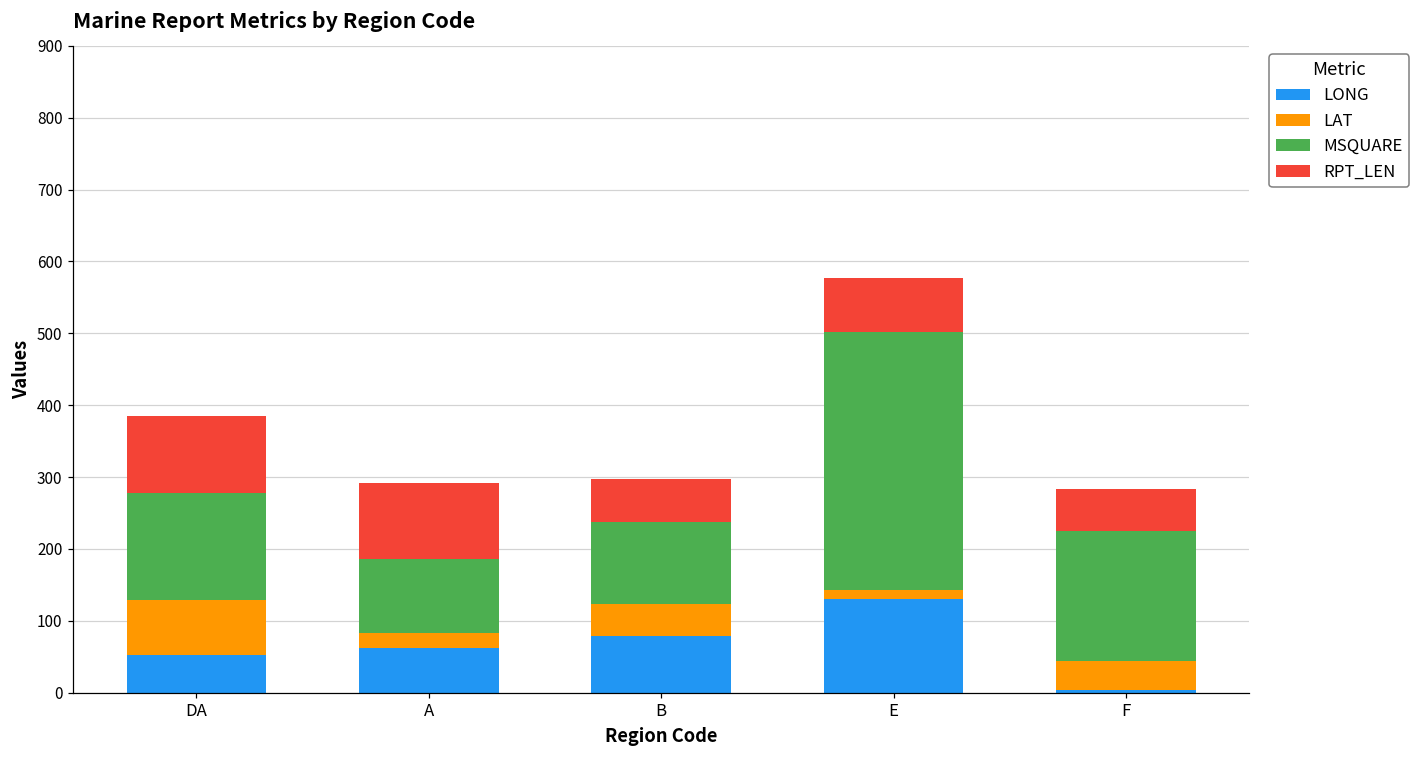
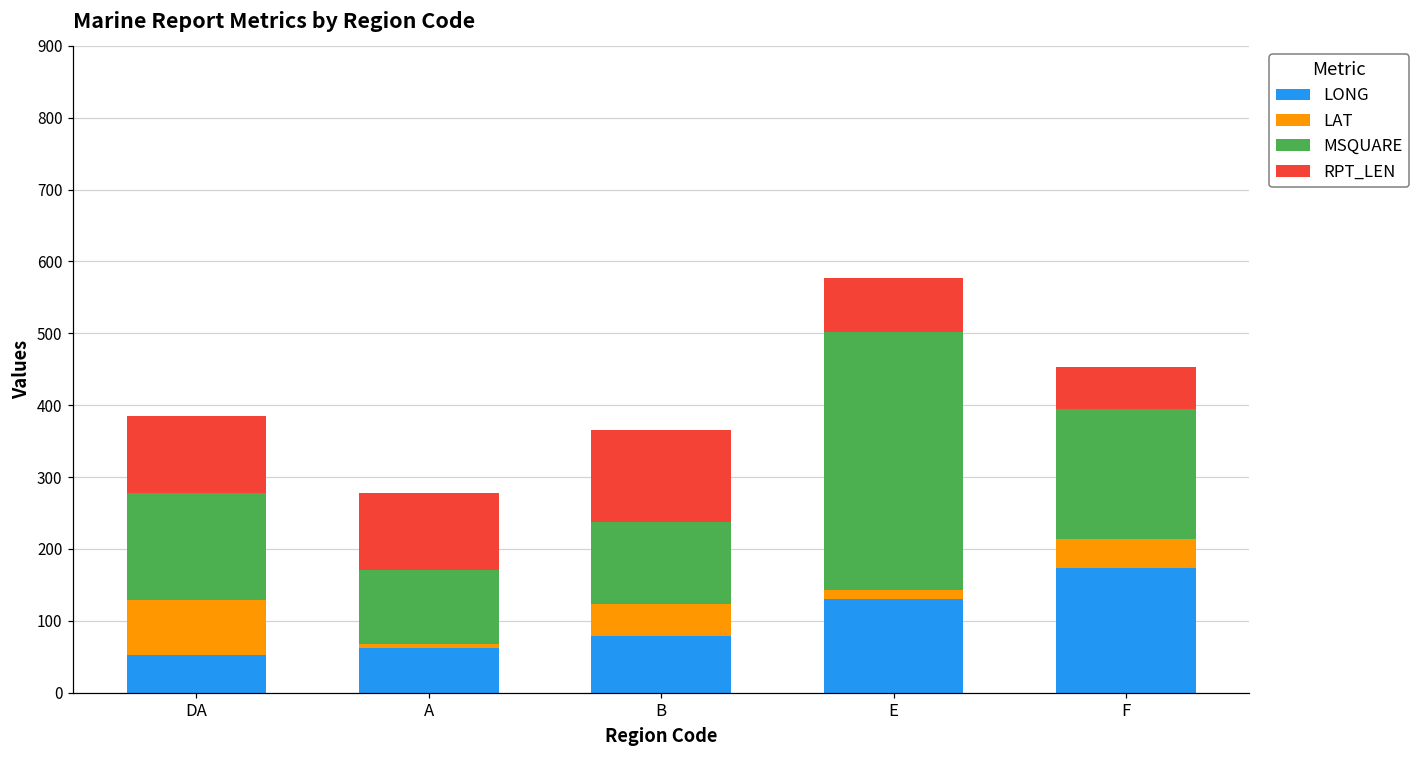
  {
    "LONG": {
      "DA": 50,
      "A": 60,
      "B": 80,
      "E": 130,
-     "F": 0
+     "F": 170
    },
    "LAT": {
      "DA": 80,
-     "A": 20,
+     "A": 10,
      "B": 40,
      "E": 10,
      "F": 40
    },
    "MSQUARE": {
      "DA": 150,
      "A": 100,
      "B": 120,
      "E": 360,
      "F": 180
    },
    "RPT_LEN": {
      "DA": 110,
      "A": 110,
-     "B": 60,
+     "B": 130,
      "E": 80,
      "F": 60
    }
  }
